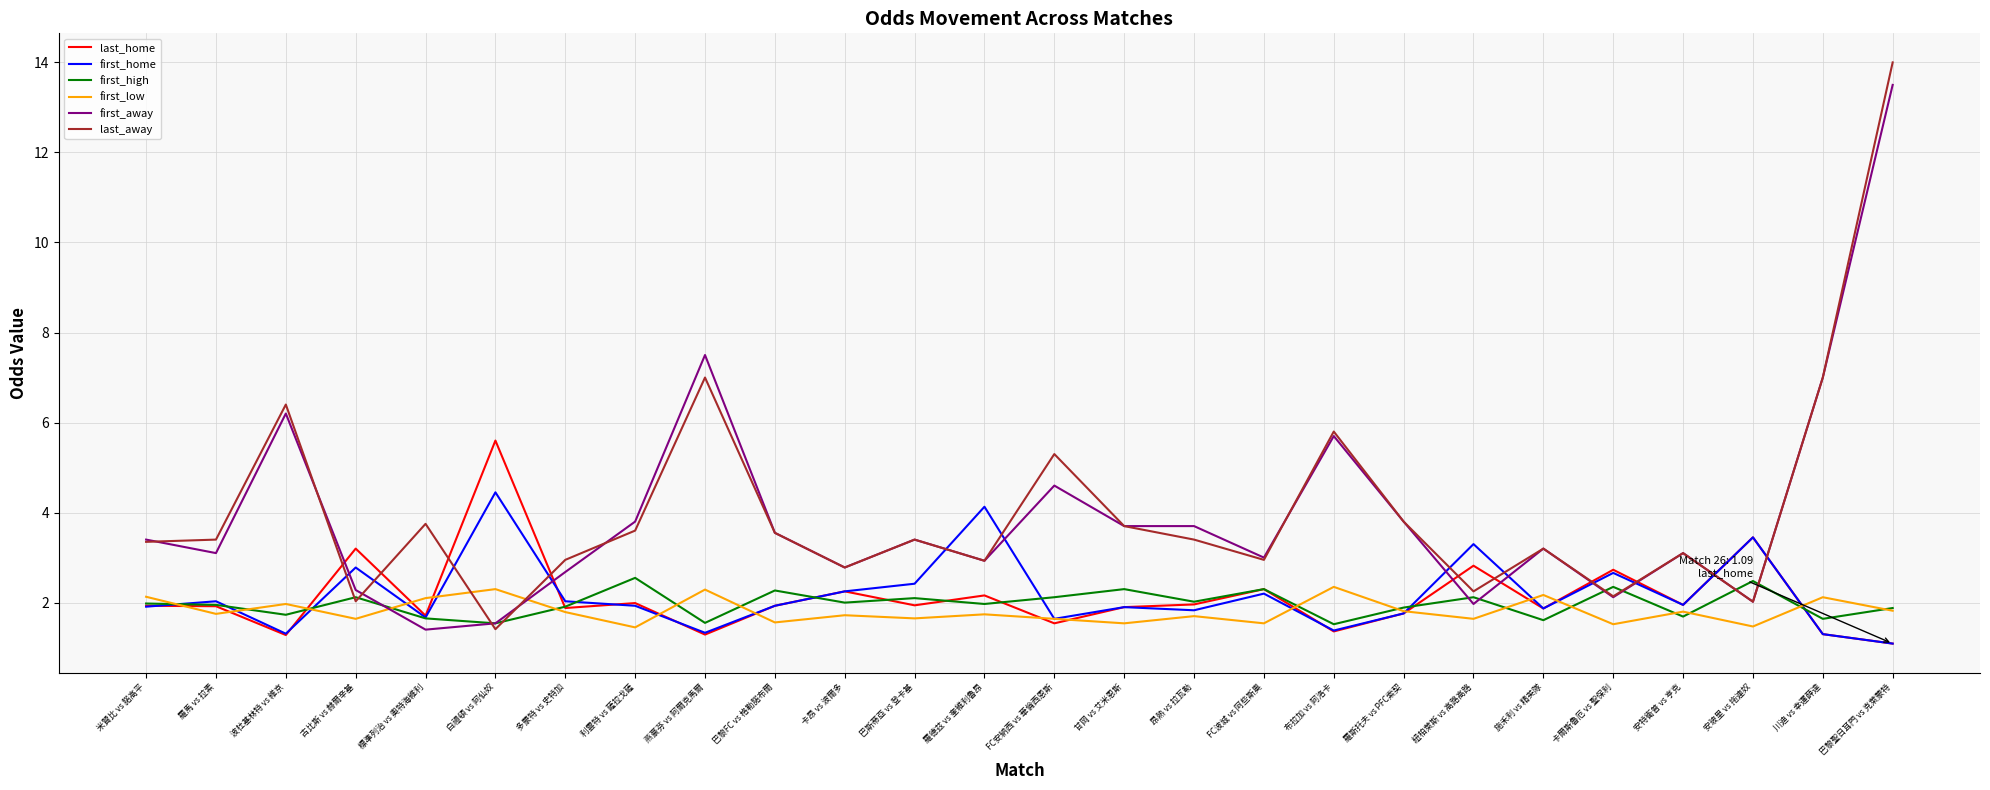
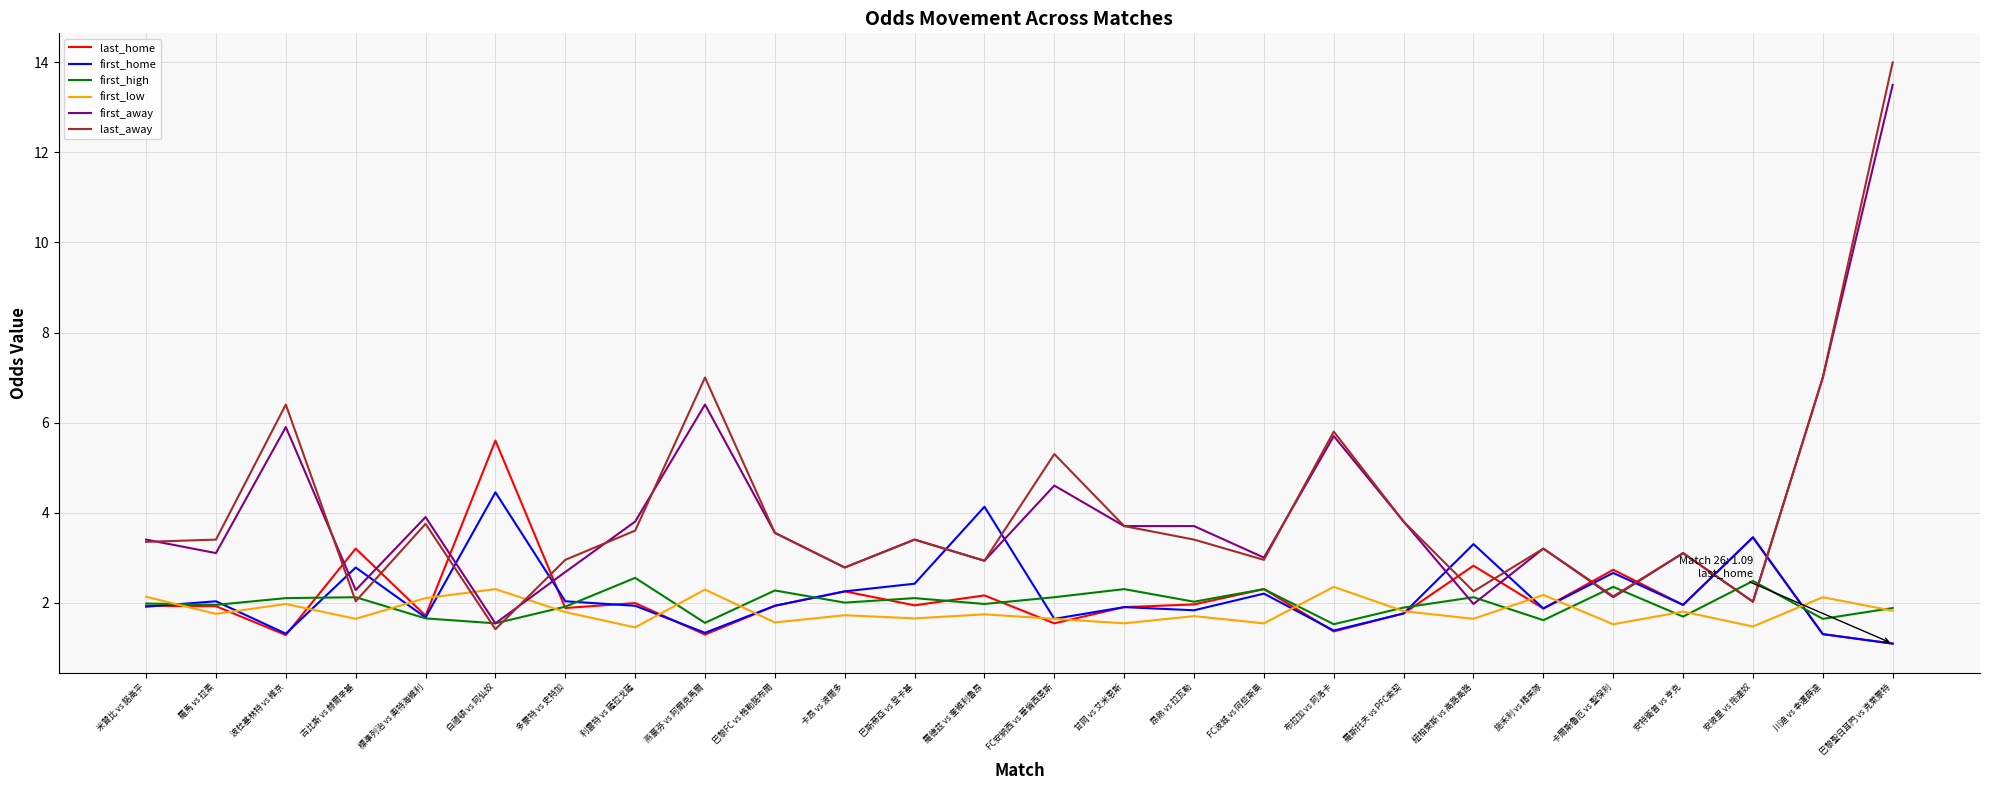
  {
    "last_home": {
      "古比斯 vs 赫爾辛基": 3.2,
      "白禮頓 vs 阿仙奴": 5.6,
      "利雲特 vs 薩拉戈薩": 2.0,
      "巴斯蒂亞 vs 登卡基": 1.9,
      "羅德茲 vs 奎維利魯昂": 2.2,
      "FC安納西 vs 華倫西恩斯": 1.5,
      "昂熱 vs 拉瓦勒": 2.0,
      "紐柏萊斯 vs 高路高路": 2.8,
      "卡爾斯魯厄 vs 聖保利": 2.7
    },
    "first_home": {
      "羅馬 vs 拉素": 2.0,
      "古比斯 vs 赫爾辛基": 2.8,
      "白禮頓 vs 阿仙奴": 4.5,
      "多蒙特 vs 史特加": 2.0,
      "利雲特 vs 薩拉戈薩": 1.9,
      "巴斯蒂亞 vs 登卡基": 2.4,
      "羅德茲 vs 奎維利魯昂": 4.1,
      "昂熱 vs 拉瓦勒": 1.8,
      "FC波城 vs 阿些斯奧": 2.2,
      "紐柏萊斯 vs 高路高路": 3.3,
      "卡爾斯魯厄 vs 聖保利": 2.7
    },
    "first_high": {
-     "波杜基林特 vs 維京": 1.7,
+     "波杜基林特 vs 維京": 2.1,
      "古比斯 vs 赫爾辛基": 2.1,
      "利雲特 vs 薩拉戈薩": 2.6,
      "燕豪芬 vs 阿爾克馬爾": 1.6,
      "巴黎FC vs 格勒諾布爾": 2.3,
      "卡昂 vs 波爾多": 2.0,
      "巴斯蒂亞 vs 登卡基": 2.1,
      "羅德茲 vs 奎維利魯昂": 2.0,
      "FC安納西 vs 華倫西恩斯": 2.1,
      "甘岡 vs 艾米恩斯": 2.3,
      "昂熱 vs 拉瓦勒": 2.0,
      "布拉加 vs 阿洛卡": 1.5,
      "羅斯托夫 vs PFC索契": 1.9,
      "紐柏萊斯 vs 高路高路": 2.1,
      "施禾利 vs 精英隊": 1.6,
      "卡爾斯魯厄 vs 聖保利": 2.4,
      "巴黎聖日耳門 vs 克萊蒙特": 1.9
    },
    "first_low": {
      "米贊比 vs 諾高平": 2.1,
      "羅馬 vs 拉素": 1.8,
      "波杜基林特 vs 維京": 2.0,
      "古比斯 vs 赫爾辛基": 1.6,
      "標準列治 vs 奧特海維利": 2.1,
      "白禮頓 vs 阿仙奴": 2.3,
      "多蒙特 vs 史特加": 1.8,
      "利雲特 vs 薩拉戈薩": 1.5,
      "燕豪芬 vs 阿爾克馬爾": 2.3,
      "巴黎FC vs 格勒諾布爾": 1.6,
      "卡昂 vs 波爾多": 1.7,
      "巴斯蒂亞 vs 登卡基": 1.7,
      "羅德茲 vs 奎維利魯昂": 1.7,
      "甘岡 vs 艾米恩斯": 1.5,
      "昂熱 vs 拉瓦勒": 1.7,
      "FC波城 vs 阿些斯奧": 1.5,
      "布拉加 vs 阿洛卡": 2.4,
      "紐柏萊斯 vs 高路高路": 1.6,
      "施禾利 vs 精英隊": 2.2,
      "卡爾斯魯厄 vs 聖保利": 1.5,
      "巴黎聖日耳門 vs 克萊蒙特": 1.8
    },
    "first_away": {
      "羅馬 vs 拉素": 3.1,
-     "波杜基林特 vs 維京": 6.2,
+     "波杜基林特 vs 維京": 5.9,
      "古比斯 vs 赫爾辛基": 2.3,
-     "標準列治 vs 奧特海維利": 1.4,
+     "標準列治 vs 奧特海維利": 3.9,
      "多蒙特 vs 史特加": 2.7,
      "利雲特 vs 薩拉戈薩": 3.8,
-     "燕豪芬 vs 阿爾克馬爾": 7.5,
+     "燕豪芬 vs 阿爾克馬爾": 6.4,
      "FC安納西 vs 華倫西恩斯": 4.6,
      "昂熱 vs 拉瓦勒": 3.7,
      "布拉加 vs 阿洛卡": 5.7,
      "紐柏萊斯 vs 高路高路": 2.0,
      "巴黎聖日耳門 vs 克萊蒙特": 13.5
    },
    "last_away": {
      "羅馬 vs 拉素": 3.4,
      "波杜基林特 vs 維京": 6.4,
      "古比斯 vs 赫爾辛基": 2.0,
      "標準列治 vs 奧特海維利": 3.8,
      "白禮頓 vs 阿仙奴": 1.4,
      "多蒙特 vs 史特加": 3.0,
      "利雲特 vs 薩拉戈薩": 3.6,
      "燕豪芬 vs 阿爾克馬爾": 7.0,
      "FC安納西 vs 華倫西恩斯": 5.3,
      "昂熱 vs 拉瓦勒": 3.4,
      "布拉加 vs 阿洛卡": 5.8,
      "紐柏萊斯 vs 高路高路": 2.3,
      "巴黎聖日耳門 vs 克萊蒙特": 14.0
    }
  }
